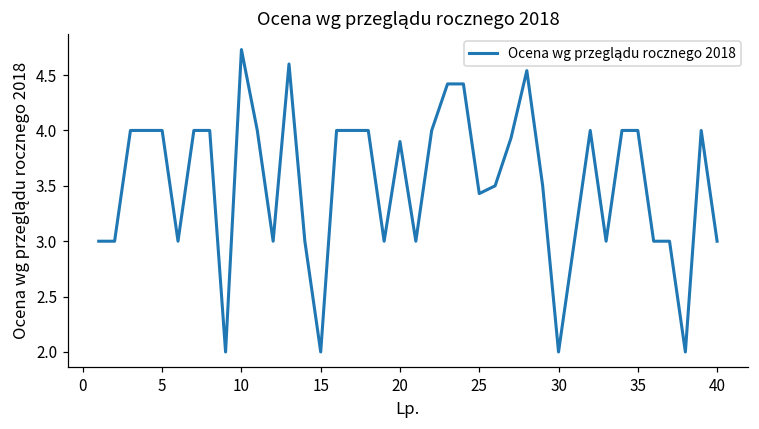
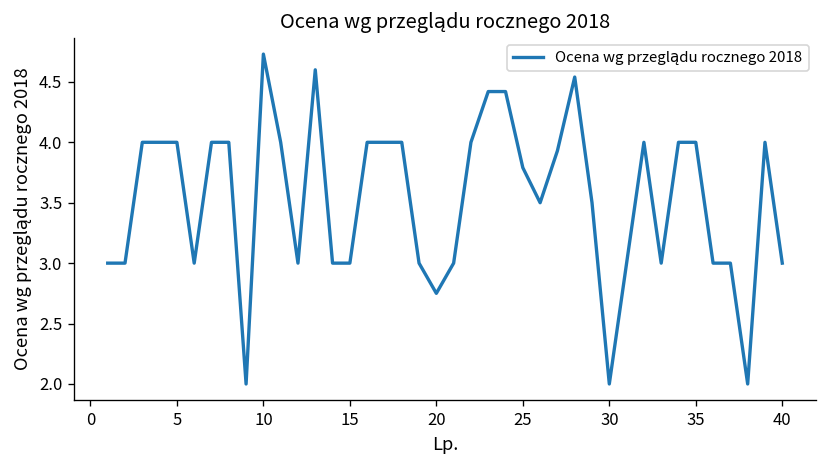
  {
    "5": 4.00,
    "10": 4.73,
-   "15": 2,
-   "20": 3.90,
-   "25": 3.43,
+   "15": 3,
+   "20": 2.75,
+   "25": 3.79,
    "30": 2.00,
    "35": 4.00,
    "40": 3.00
  }
